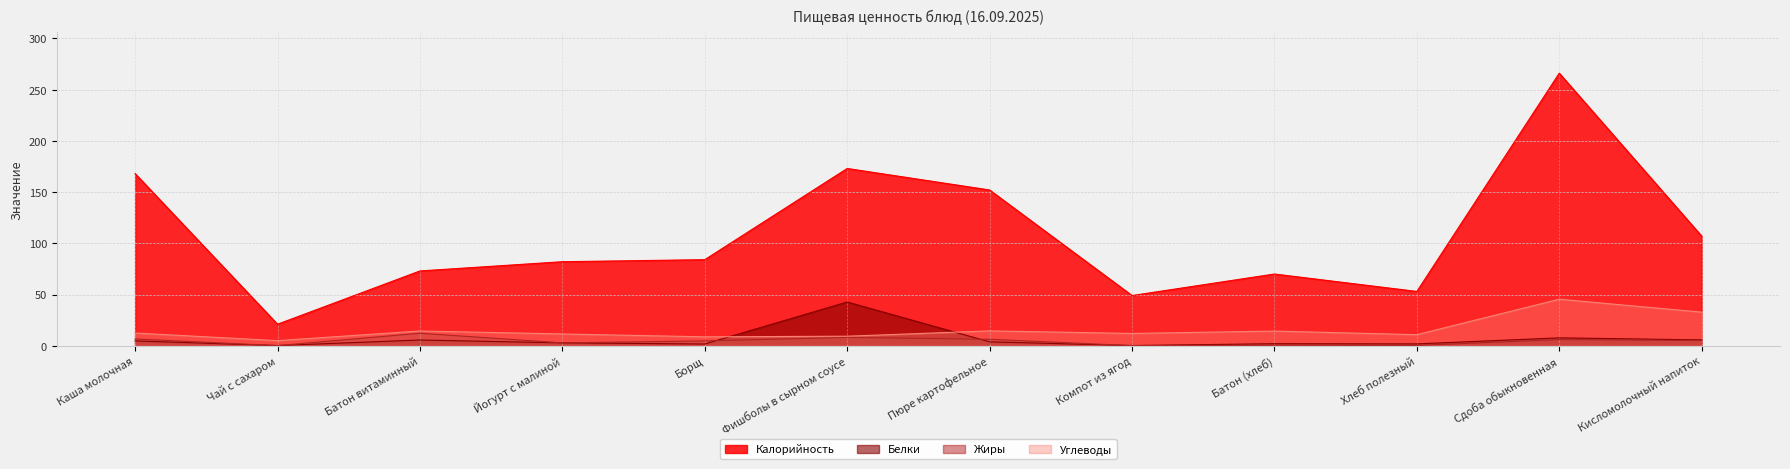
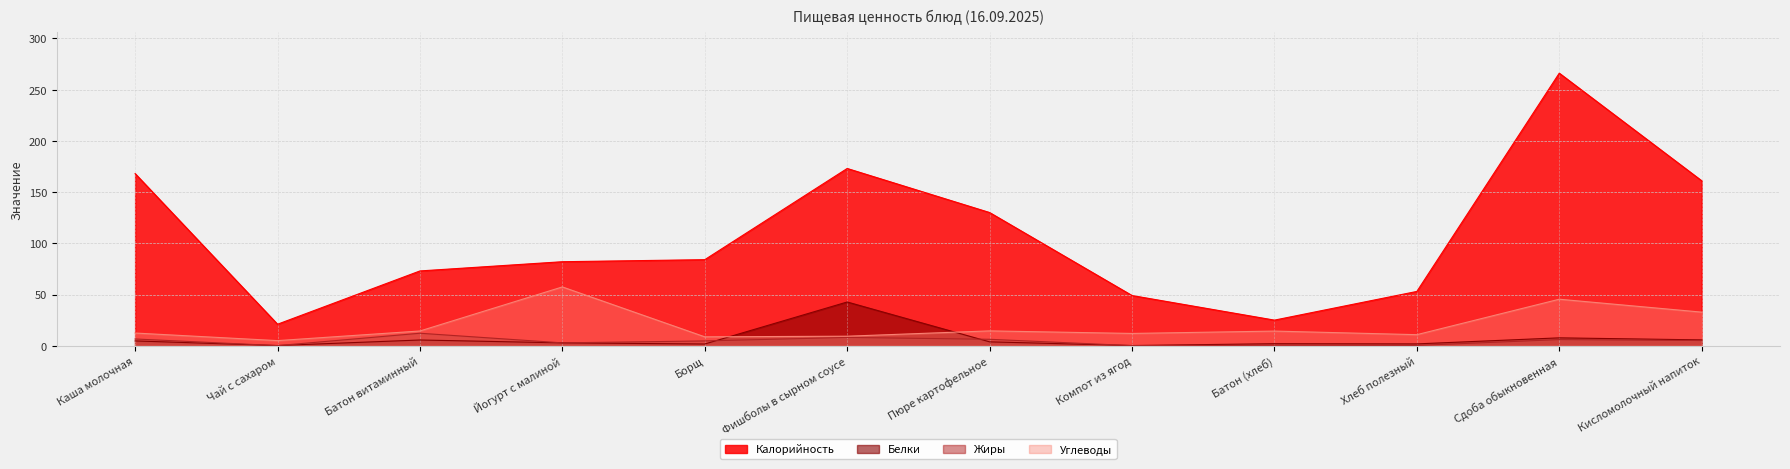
  {
    "Калорийность": {
      "Каша молочная": 168,
      "Чай с сахаром": 21,
      "Батон витаминный": 73,
      "Йогурт с малиной": 82,
      "Борщ": 84,
      "Фишболы в сырном соусе": 173,
-     "Пюре картофельное": 152,
+     "Пюре картофельное": 130,
      "Компот из ягод": 49,
-     "Батон (хлеб)": 70,
+     "Батон (хлеб)": 25,
      "Хлеб полезный": 53,
      "Сдоба обыкновенная": 266,
-     "Кисломолочный напиток": 107
+     "Кисломолочный напиток": 161
    },
    "Белки": {
      "Батон витаминный": 6,
      "Борщ": 2,
      "Фишболы в сырном соусе": 43
    },
    "Жиры": {
      "Борщ": 5
    },
    "Углеводы": {
      "Каша молочная": 12,
      "Чай с сахаром": 5,
-     "Йогурт с малиной": 12,
+     "Йогурт с малиной": 57,
      "Борщ": 9,
      "Пюре картофельное": 15,
      "Компот из ягод": 12,
      "Батон (хлеб)": 14,
      "Хлеб полезный": 11,
      "Сдоба обыкновенная": 45,
      "Кисломолочный напиток": 33
    }
  }
